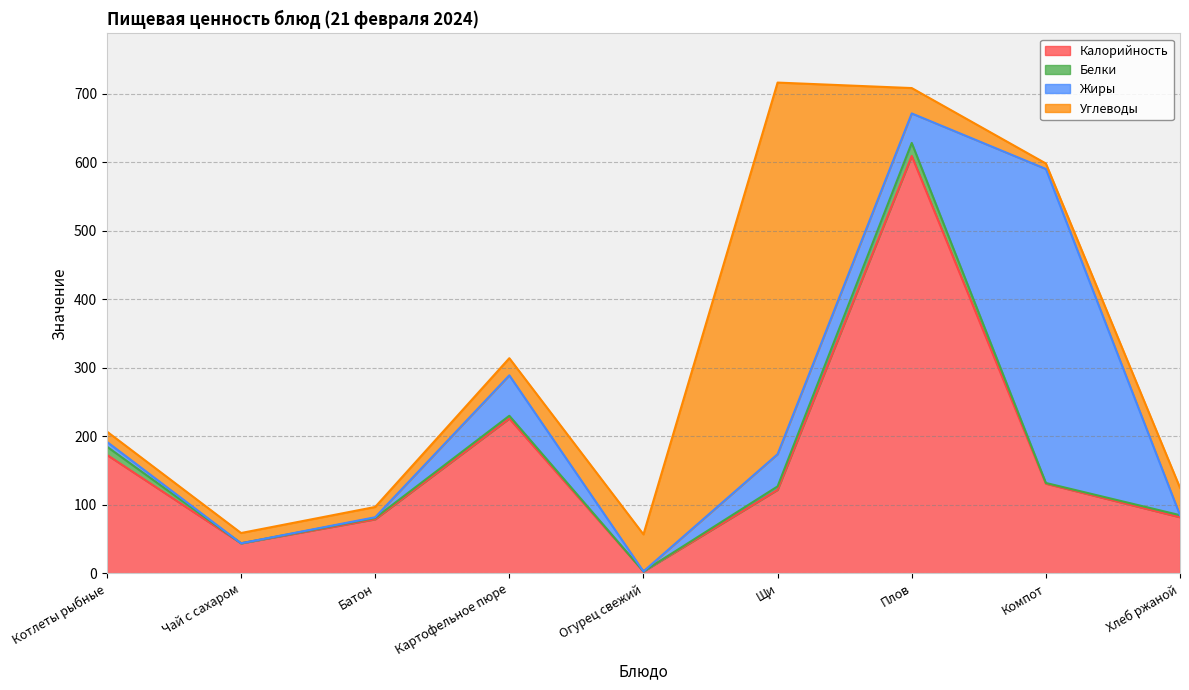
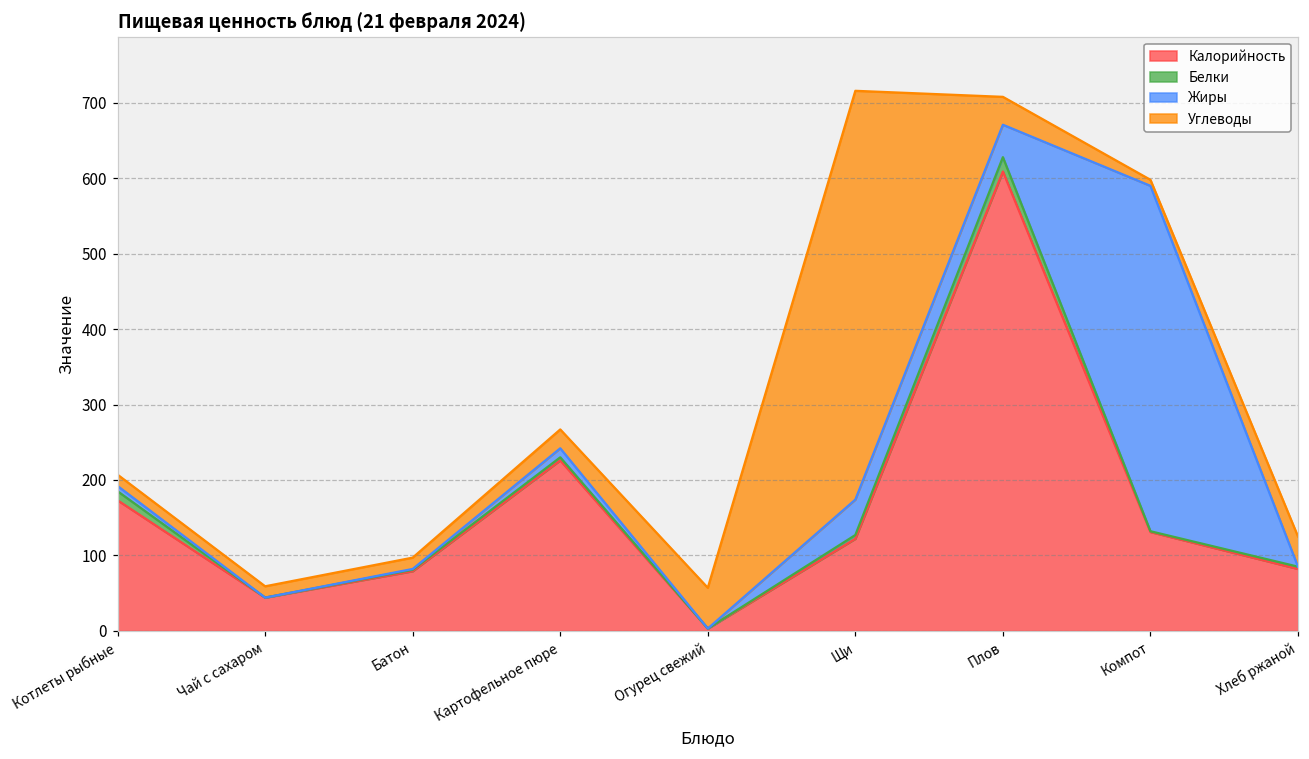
  {
    "Калорийность": {
      "Котлеты рыбные": 170,
      "Картофельное пюре": 230,
      "Щи": 120,
      "Плов": 610
    },
    "Белки": {
      "Котлеты рыбные": 10,
      "Картофельное пюре": 0,
      "Щи": 10,
      "Плов": 20
    },
    "Жиры": {
      "Котлеты рыбные": 10,
-     "Картофельное пюре": 60,
+     "Картофельное пюре": 10,
      "Щи": 50,
      "Плов": 40,
      "Компот": 460
    },
    "Углеводы": {
      "Котлеты рыбные": 20,
      "Чай с сахаром": 20,
      "Батон": 20,
      "Картофельное пюре": 30,
      "Огурец свежий": 50,
      "Щи": 540,
      "Плов": 40,
      "Компот": 10,
      "Хлеб ржаной": 40
    }
  }
